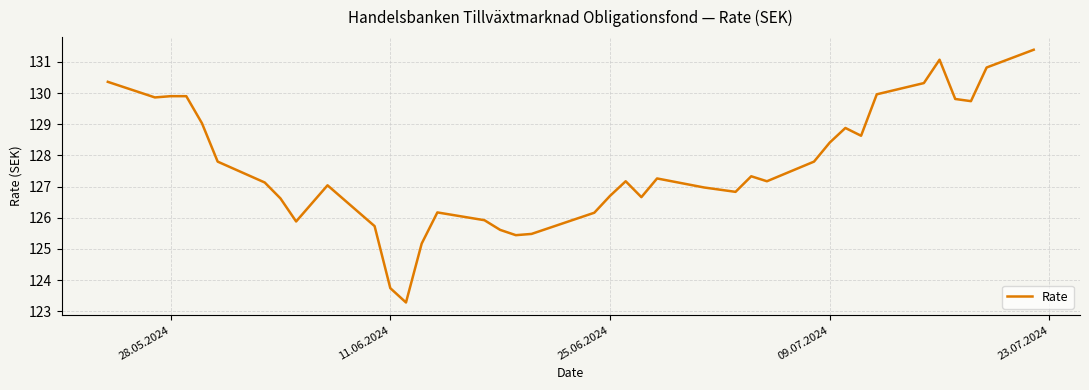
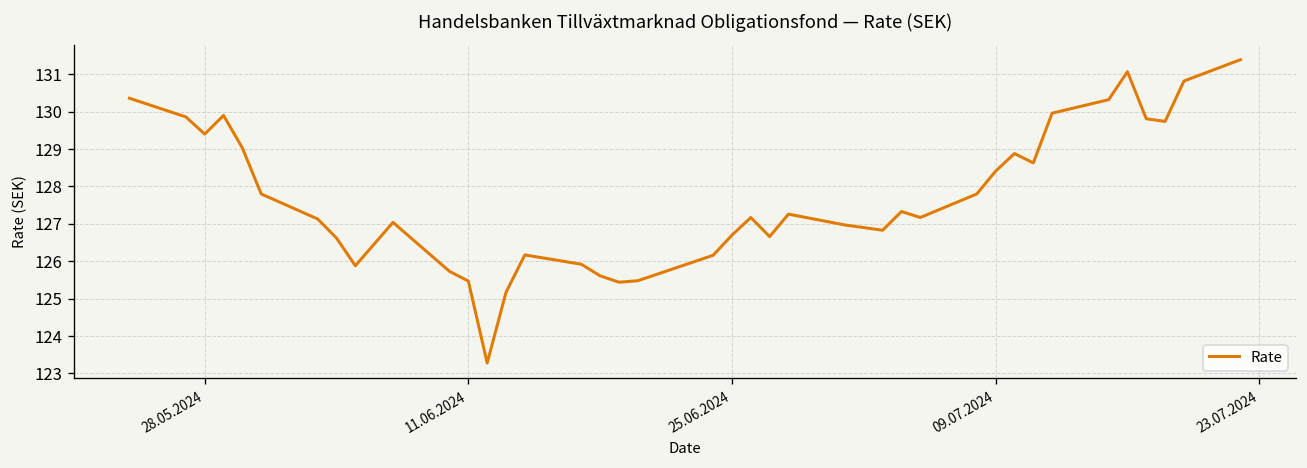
  {
-   "28.05.2024": 129.9,
-   "11.06.2024": 123.7,
+   "28.05.2024": 129.4,
+   "11.06.2024": 125.5,
    "25.06.2024": 126.7,
    "09.07.2024": 128.4
  }
